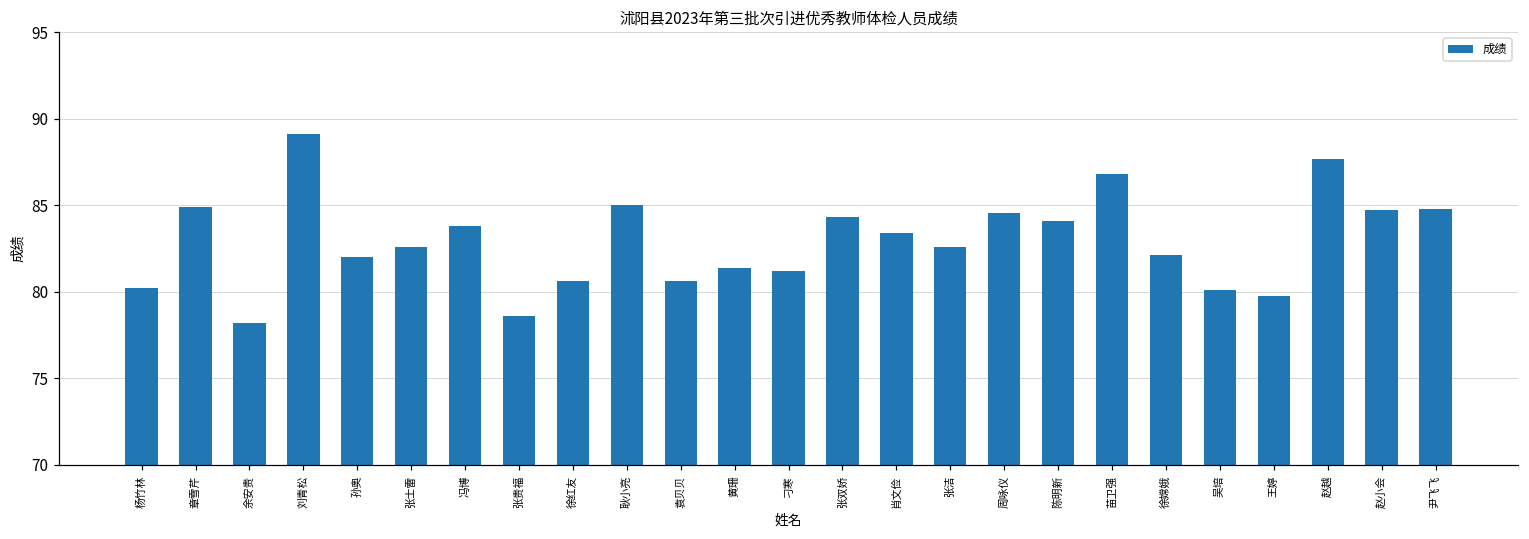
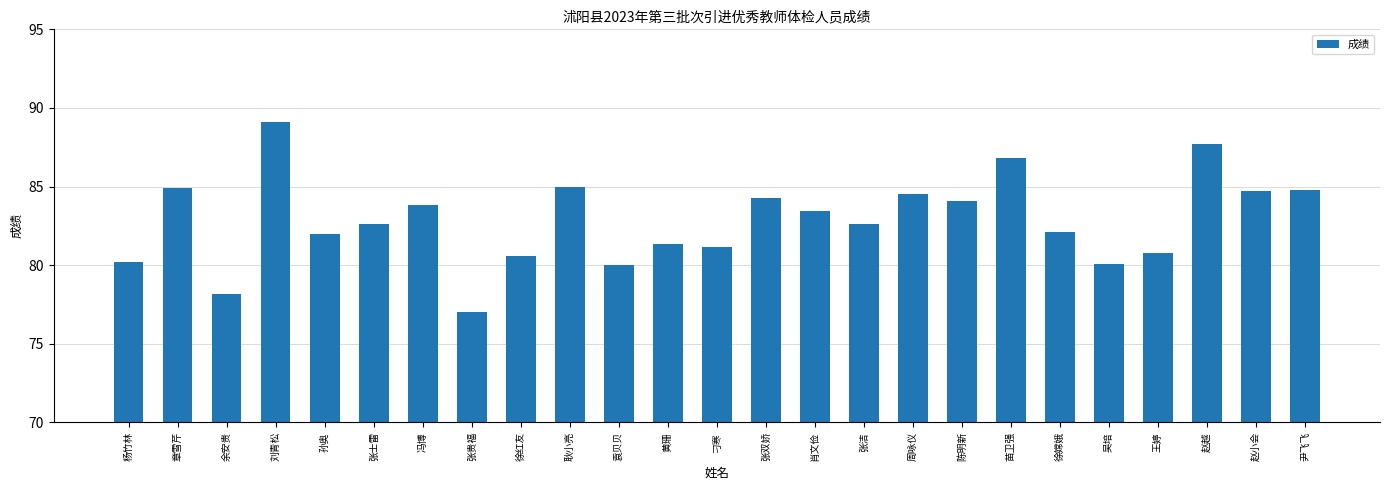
  {
    "杨竹林": 80.2,
    "章雪芹": 84.9,
    "余安贵": 78.2,
    "刘青松": 89.1,
    "孙奥": 82.0,
    "张士雷": 82.6,
    "冯博": 83.8,
-   "张贵福": 78.6,
+   "张贵福": 77.0,
    "徐红友": 80.6,
    "耿小亮": 85.0,
-   "袁贝贝": 80.6,
+   "袁贝贝": 80.0,
    "黄珊": 81.4,
    "刁寒": 81.2,
    "张双娇": 84.3,
    "肖文俭": 83.4,
    "张洁": 82.6,
    "周咏仪": 84.6,
    "陈明新": 84.1,
    "苗卫强": 86.8,
    "徐嫦娥": 82.1,
    "吴培": 80.1,
-   "王婷": 79.8,
+   "王婷": 80.8,
    "赵越": 87.7,
    "赵小会": 84.7,
    "尹飞飞": 84.8
  }
